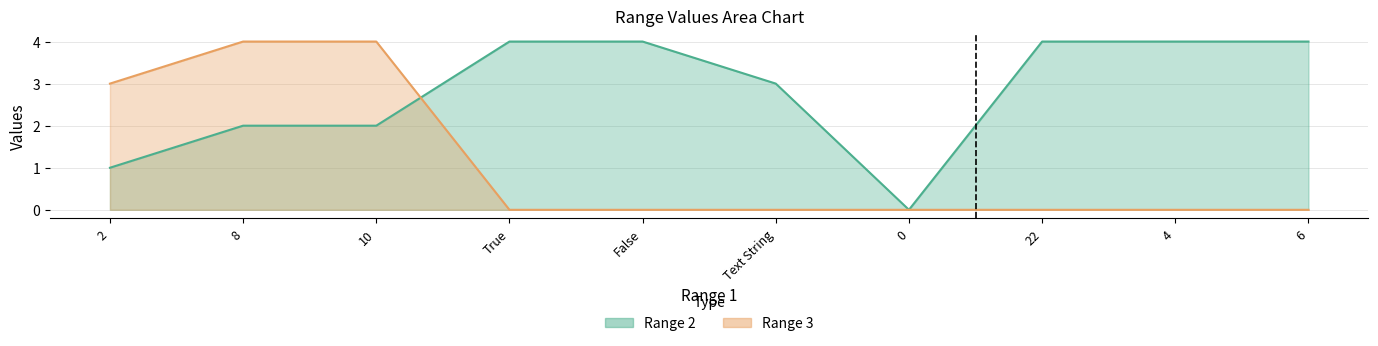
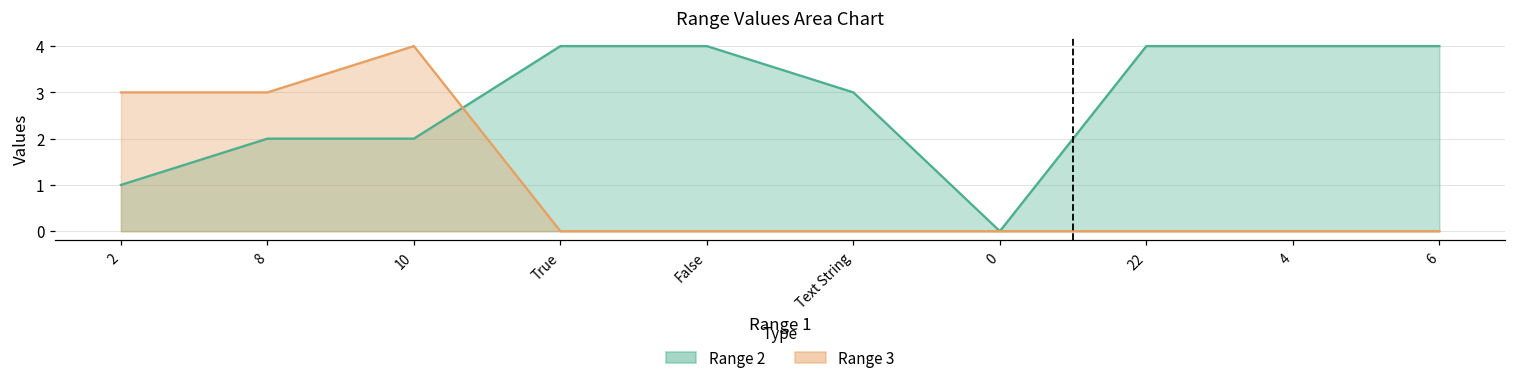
  {
    "Range 2": {
      "2": 1,
      "8": 2,
      "10": 2,
      "True": 4,
      "False": 4,
      "Text String": 3,
      "22": 4,
      "4": 4,
      "6": 4
    },
    "Range 3": {
      "2": 3,
-     "8": 4,
+     "8": 3,
      "10": 4,
      "True": 0,
      "False": 0,
      "Text String": 0,
      "22": 0,
      "4": 0,
      "6": 0
    }
  }
